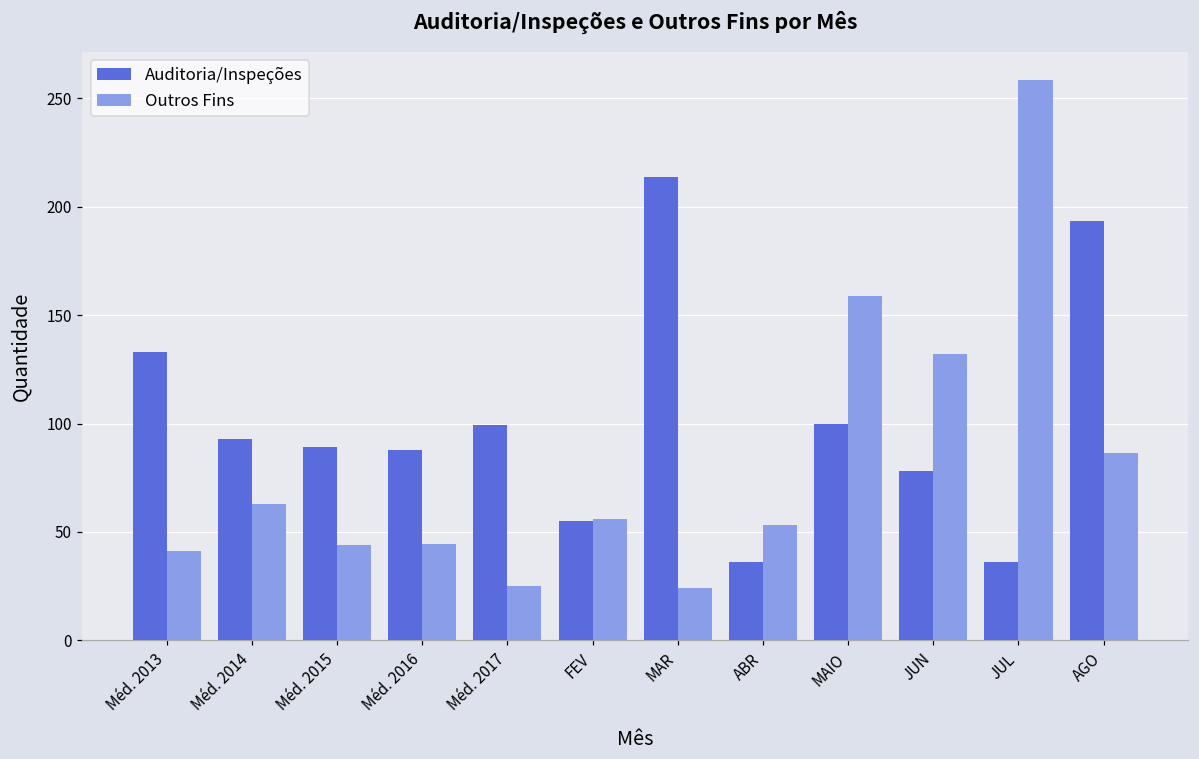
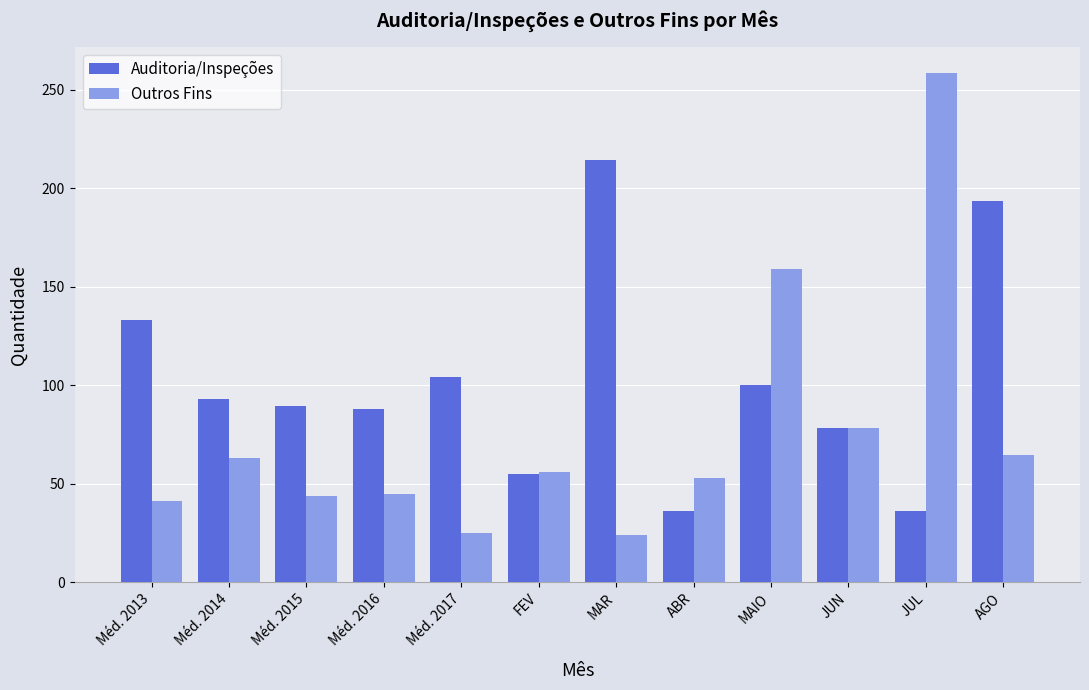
  {
    "Auditoria/Inspeções": {
      "Méd. 2013": 133,
      "Méd. 2014": 93,
      "Méd. 2015": 89,
      "Méd. 2016": 88,
-     "Méd. 2017": 100,
+     "Méd. 2017": 104,
      "FEV": 55,
      "MAR": 214,
      "ABR": 36,
      "MAIO": 100,
      "JUN": 78,
      "JUL": 36,
      "AGO": 194
    },
    "Outros Fins": {
      "Méd. 2013": 41,
      "Méd. 2014": 63,
      "Méd. 2015": 44,
      "Méd. 2016": 45,
      "Méd. 2017": 25,
      "FEV": 56,
      "MAR": 24,
      "ABR": 53,
      "MAIO": 159,
-     "JUN": 132,
+     "JUN": 78,
      "JUL": 259,
-     "AGO": 87
+     "AGO": 64
    }
  }
